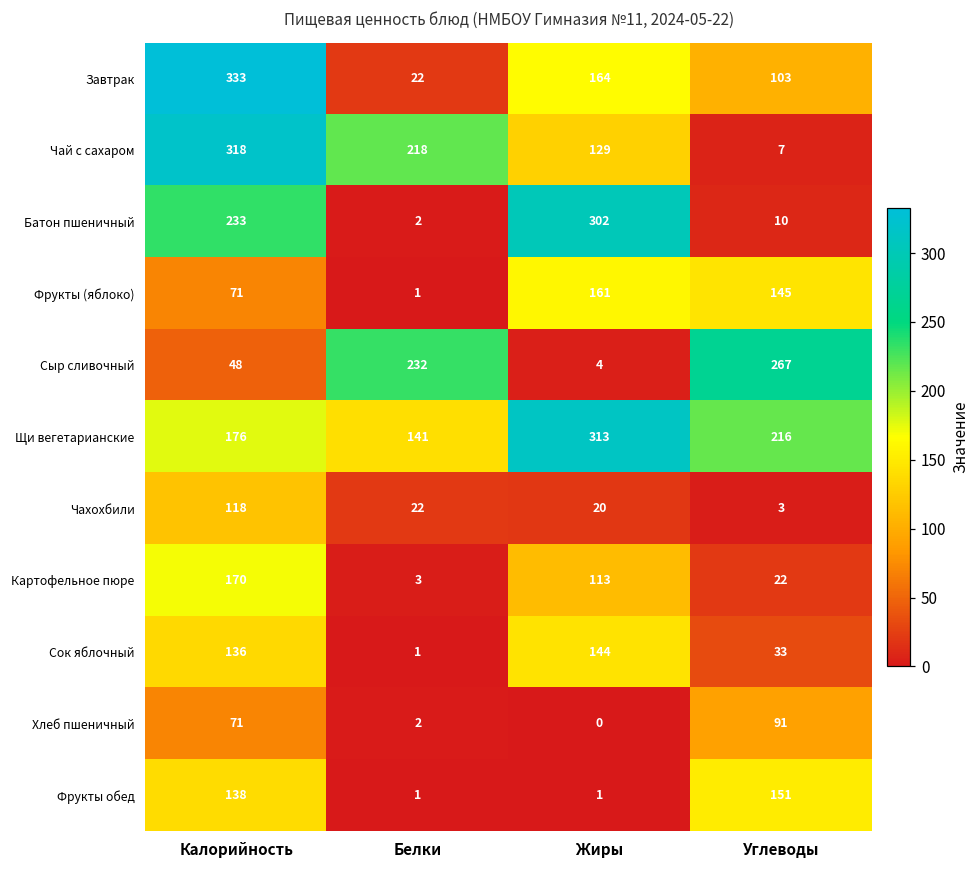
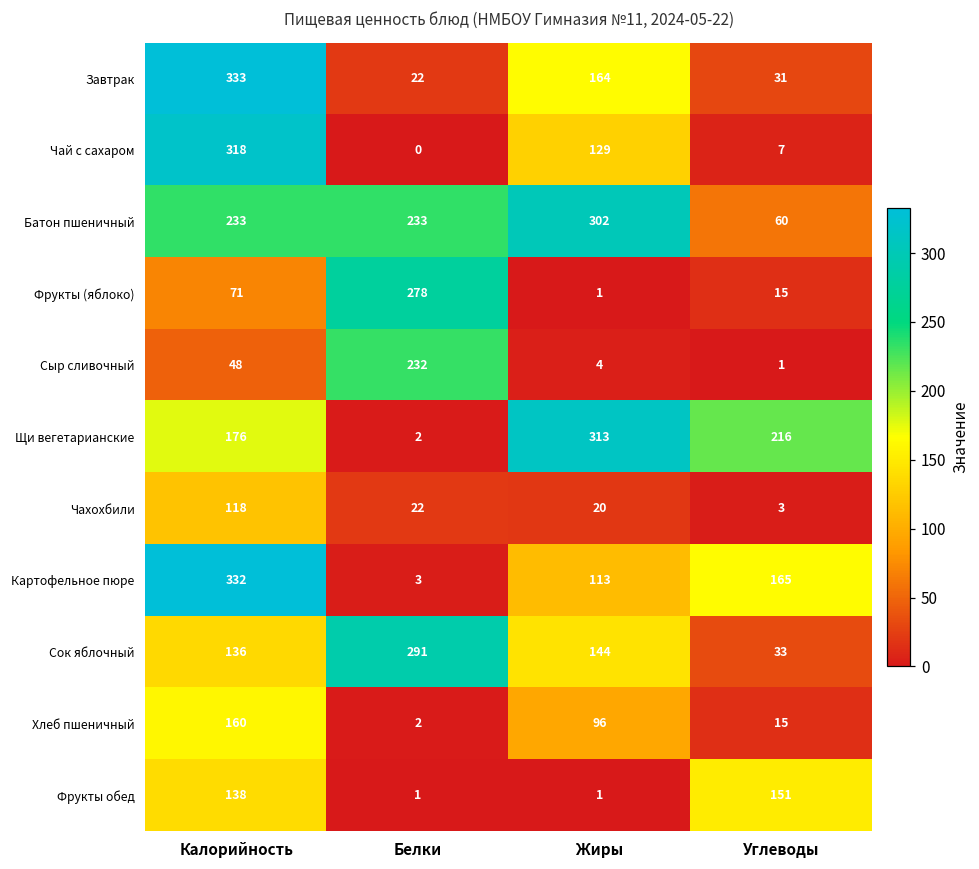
  {
    "Завтрак": {
      "Калорийность": 333,
      "Белки": 22,
      "Жиры": 164,
-     "Углеводы": 103
+     "Углеводы": 31
    },
    "Чай с сахаром": {
      "Калорийность": 318,
-     "Белки": 218,
+     "Белки": 0,
      "Жиры": 129,
      "Углеводы": 7
    },
    "Батон пшеничный": {
      "Калорийность": 233,
-     "Белки": 2,
+     "Белки": 233,
      "Жиры": 302,
-     "Углеводы": 10
+     "Углеводы": 60
    },
    "Фрукты (яблоко)": {
      "Калорийность": 71,
-     "Белки": 1,
-     "Жиры": 161,
-     "Углеводы": 145
+     "Белки": 278,
+     "Жиры": 1,
+     "Углеводы": 15
    },
    "Сыр сливочный": {
      "Калорийность": 48,
      "Белки": 232,
      "Жиры": 4,
-     "Углеводы": 267
+     "Углеводы": 1
    },
    "Щи вегетарианские": {
      "Калорийность": 176,
-     "Белки": 141,
+     "Белки": 2,
      "Жиры": 313,
      "Углеводы": 216
    },
    "Чахохбили": {
      "Калорийность": 118,
      "Белки": 22,
      "Жиры": 20,
      "Углеводы": 3
    },
    "Картофельное пюре": {
-     "Калорийность": 170,
+     "Калорийность": 332,
      "Белки": 3,
      "Жиры": 113,
-     "Углеводы": 22
+     "Углеводы": 165
    },
    "Сок яблочный": {
      "Калорийность": 136,
-     "Белки": 1,
+     "Белки": 291,
      "Жиры": 144,
      "Углеводы": 33
    },
    "Хлеб пшеничный": {
-     "Калорийность": 71,
+     "Калорийность": 160,
      "Белки": 2,
-     "Жиры": 0,
-     "Углеводы": 91
+     "Жиры": 96,
+     "Углеводы": 15
    },
    "Фрукты обед": {
      "Калорийность": 138,
      "Белки": 1,
      "Жиры": 1,
      "Углеводы": 151
    }
  }
